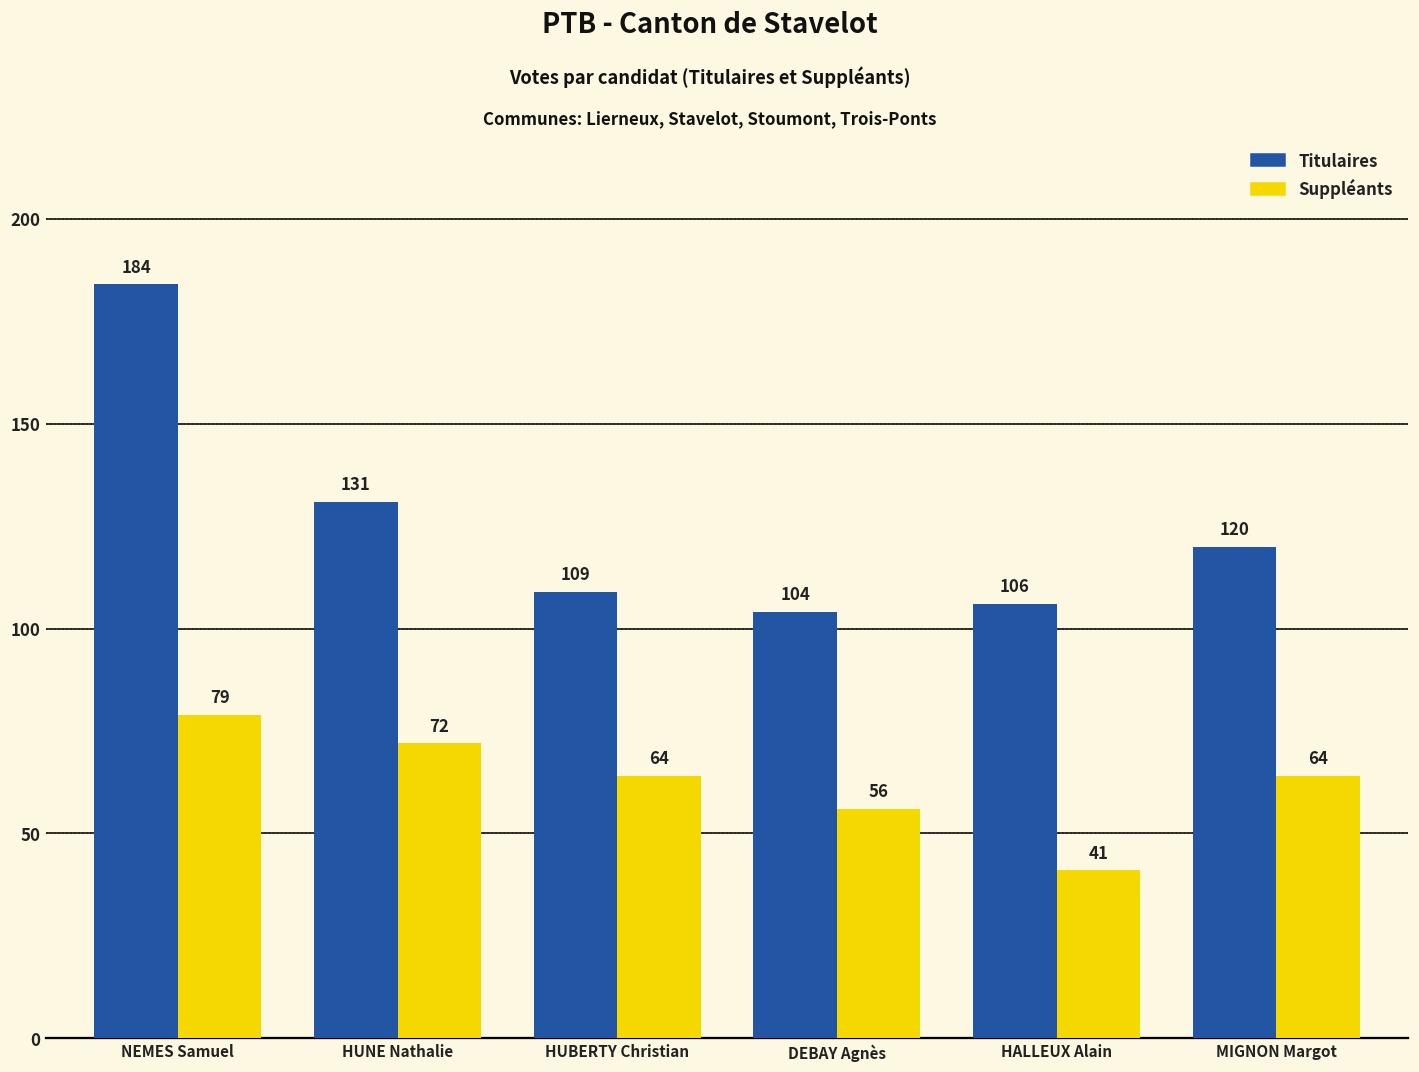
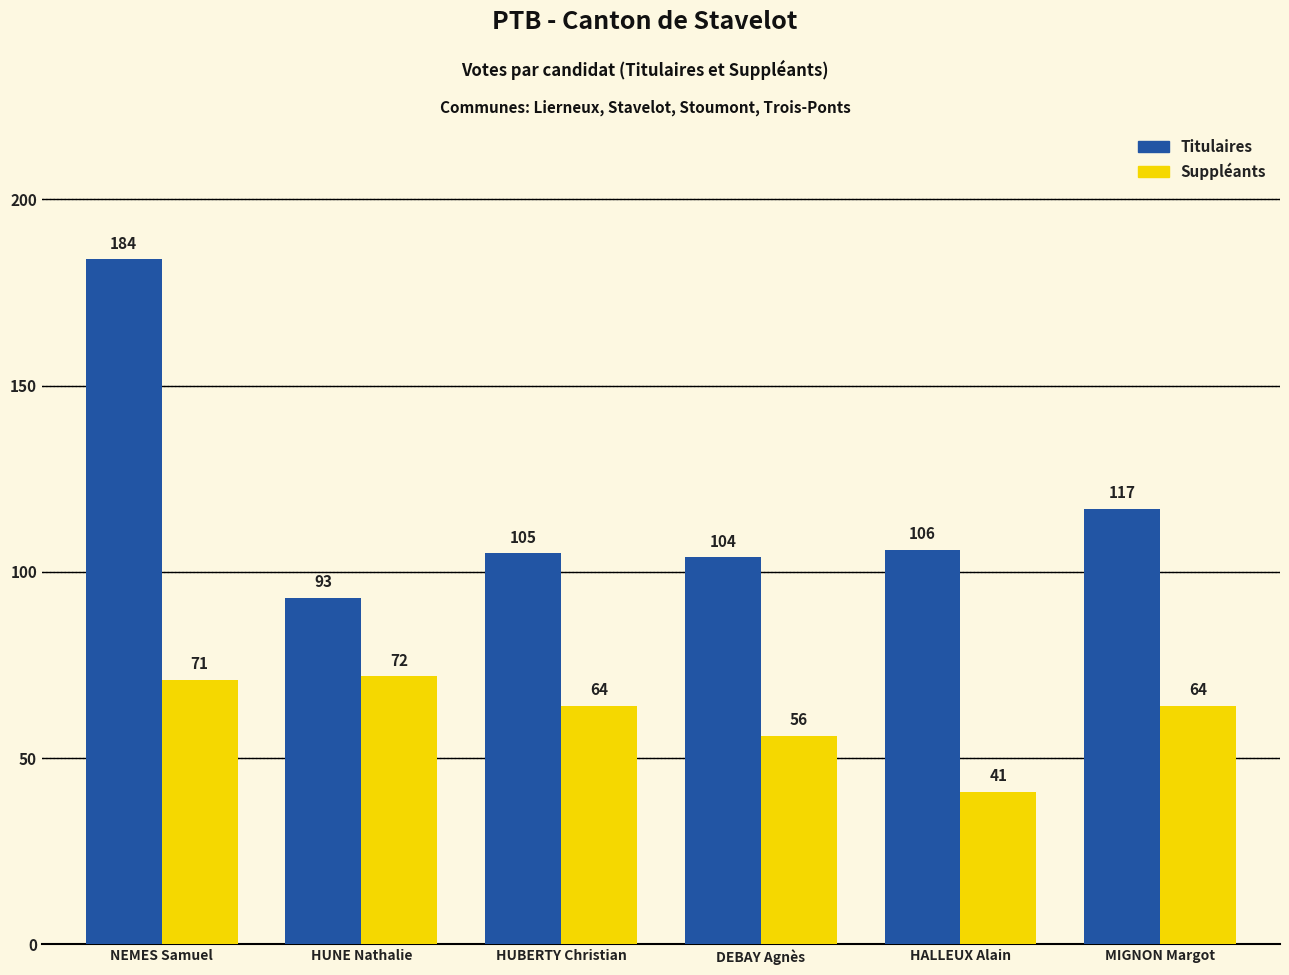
  {
    "Titulaires": {
      "NEMES Samuel": 184,
-     "HUNE Nathalie": 131,
-     "HUBERTY Christian": 109,
+     "HUNE Nathalie": 93,
+     "HUBERTY Christian": 105,
      "DEBAY Agnès": 104,
      "HALLEUX Alain": 106,
-     "MIGNON Margot": 120
+     "MIGNON Margot": 117
    },
    "Suppléants": {
-     "NEMES Samuel": 79,
+     "NEMES Samuel": 71,
      "HUNE Nathalie": 72,
      "HUBERTY Christian": 64,
      "DEBAY Agnès": 56,
      "HALLEUX Alain": 41,
      "MIGNON Margot": 64
    }
  }
